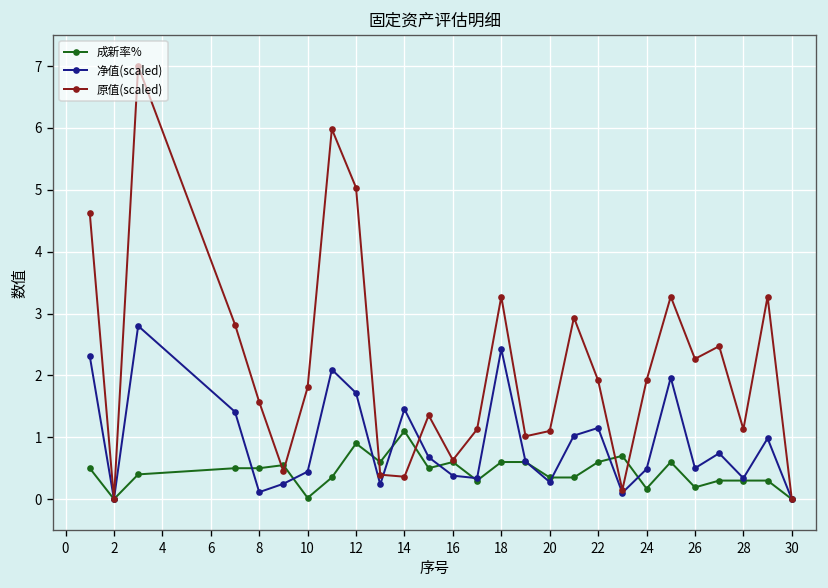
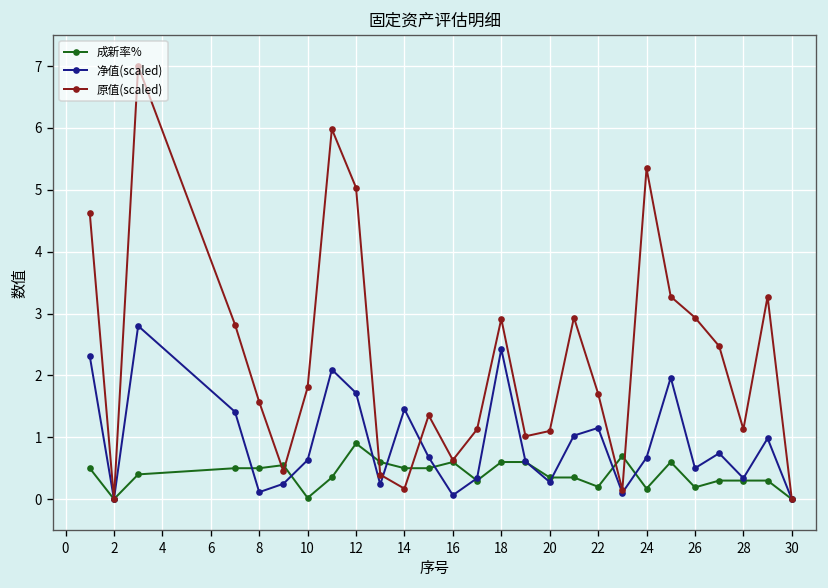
  {
    "成新率%": {
      "8": 0.5,
      "10": 0.0,
      "12": 0.9,
-     "14": 1.1,
+     "14": 0.5,
      "18": 0.6,
      "20": 0.4,
-     "22": 0.6,
+     "22": 0.2,
      "24": 0.2,
      "26": 0.2
    },
    "净值(scaled)": {
      "8": 0.1,
-     "10": 0.4,
+     "10": 0.6,
      "12": 1.7,
      "14": 1.5,
-     "16": 0.4,
+     "16": 0.1,
      "18": 2.4,
      "20": 0.3,
      "22": 1.2,
-     "24": 0.5,
+     "24": 0.7,
      "26": 0.5
    },
    "原值(scaled)": {
      "8": 1.6,
      "10": 1.8,
      "12": 5.0,
-     "14": 0.4,
-     "18": 3.3,
+     "14": 0.2,
+     "18": 2.9,
      "20": 1.1,
-     "22": 1.9,
-     "24": 1.9,
-     "26": 2.3,
+     "22": 1.7,
+     "24": 5.3,
+     "26": 2.9,
      "28": 1.1
    }
  }
